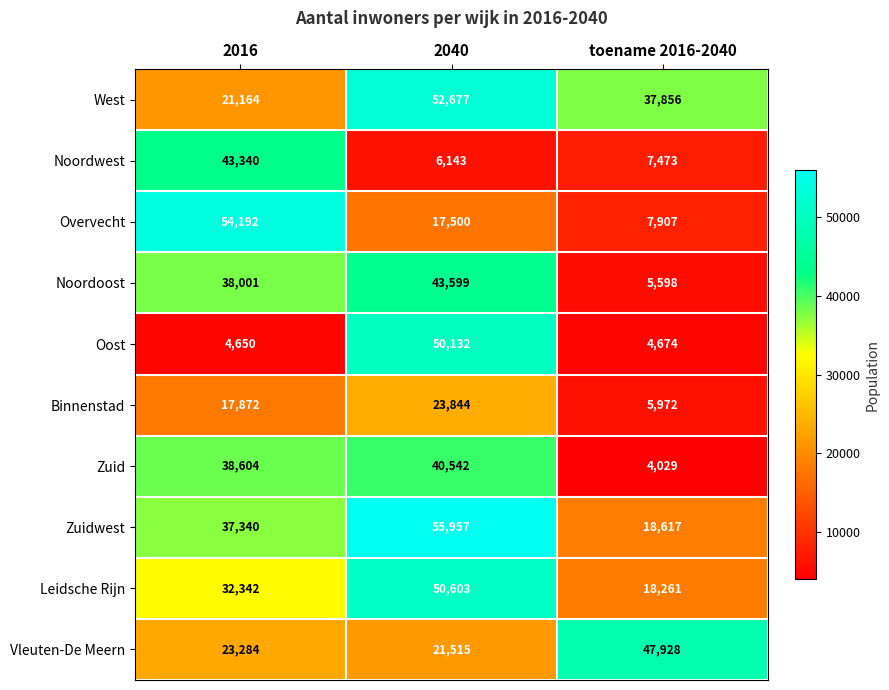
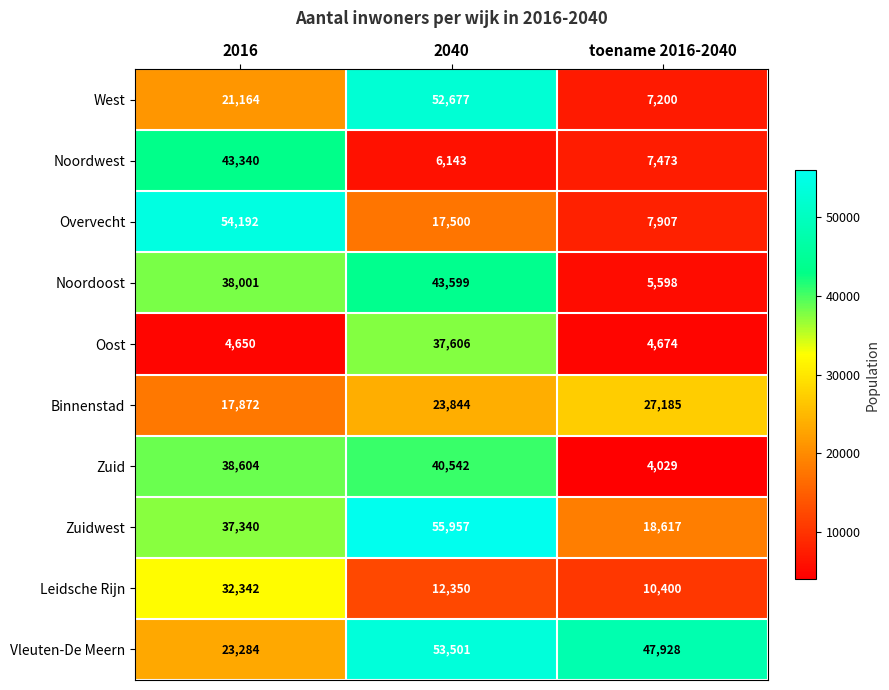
  {
    "West": {
      "2016": "21,164",
      "2040": "52,677",
-     "toename 2016-2040": "37,856"
+     "toename 2016-2040": "7,200"
    },
    "Noordwest": {
      "2016": "43,340",
      "2040": "6,143",
      "toename 2016-2040": "7,473"
    },
    "Overvecht": {
      "2016": "54,192",
      "2040": "17,500",
      "toename 2016-2040": "7,907"
    },
    "Noordoost": {
      "2016": "38,001",
      "2040": "43,599",
      "toename 2016-2040": "5,598"
    },
    "Oost": {
      "2016": "4,650",
-     "2040": "50,132",
+     "2040": "37,606",
      "toename 2016-2040": "4,674"
    },
    "Binnenstad": {
      "2016": "17,872",
      "2040": "23,844",
-     "toename 2016-2040": "5,972"
+     "toename 2016-2040": "27,185"
    },
    "Zuid": {
      "2016": "38,604",
      "2040": "40,542",
      "toename 2016-2040": "4,029"
    },
    "Zuidwest": {
      "2016": "37,340",
      "2040": "55,957",
      "toename 2016-2040": "18,617"
    },
    "Leidsche Rijn": {
      "2016": "32,342",
-     "2040": "50,603",
-     "toename 2016-2040": "18,261"
+     "2040": "12,350",
+     "toename 2016-2040": "10,400"
    },
    "Vleuten-De Meern": {
      "2016": "23,284",
-     "2040": "21,515",
+     "2040": "53,501",
      "toename 2016-2040": "47,928"
    }
  }
